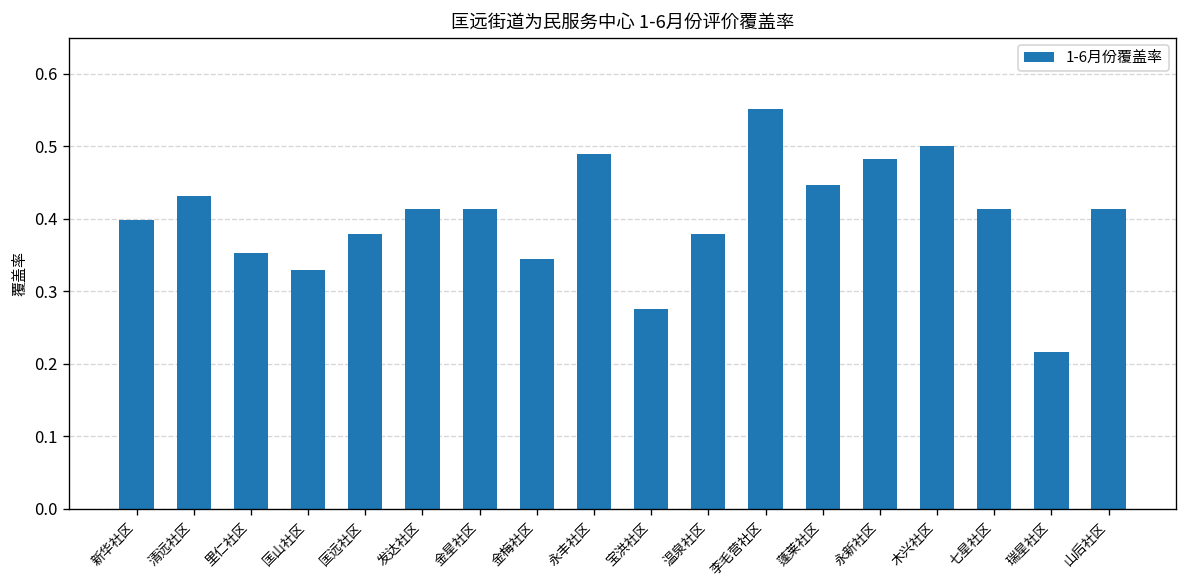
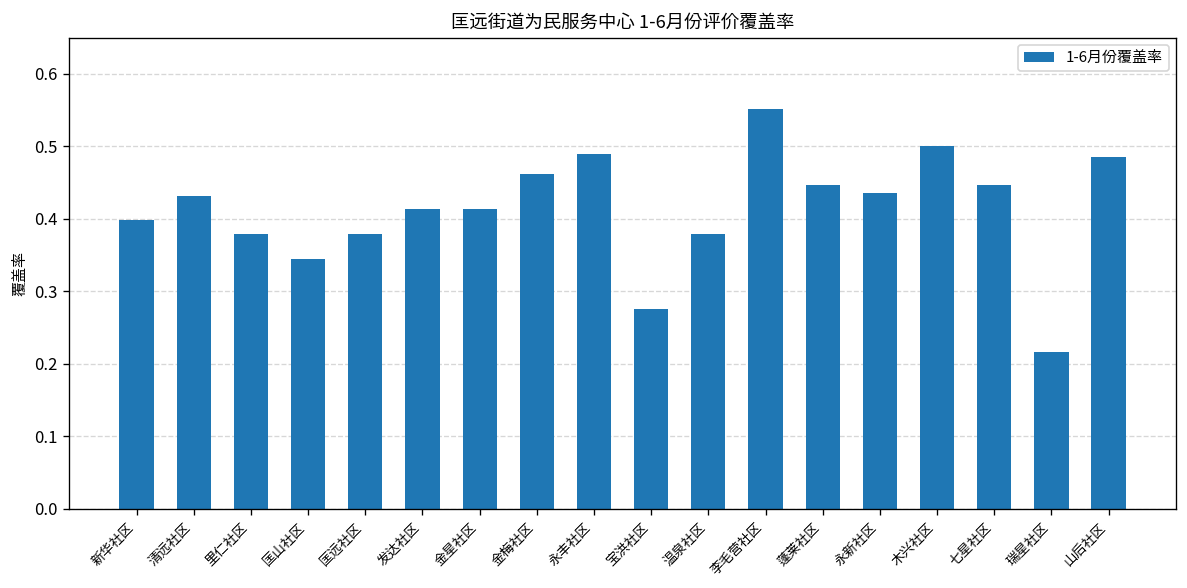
  {
    "新华社区": 0.40,
    "清远社区": 0.43,
-   "里仁社区": 0.35,
-   "匡山社区": 0.33,
+   "里仁社区": 0.38,
+   "匡山社区": 0.35,
    "匡远社区": 0.38,
    "发达社区": 0.41,
    "金星社区": 0.41,
-   "金梅社区": 0.35,
+   "金梅社区": 0.46,
    "永丰社区": 0.49,
    "宝洪社区": 0.28,
    "温泉社区": 0.38,
    "李毛营社区": 0.55,
    "蓬莱社区": 0.45,
-   "永新社区": 0.48,
+   "永新社区": 0.44,
    "木兴社区": 0.50,
-   "七星社区": 0.41,
+   "七星社区": 0.45,
    "瑞星社区": 0.22,
-   "山后社区": 0.41
+   "山后社区": 0.49
  }
